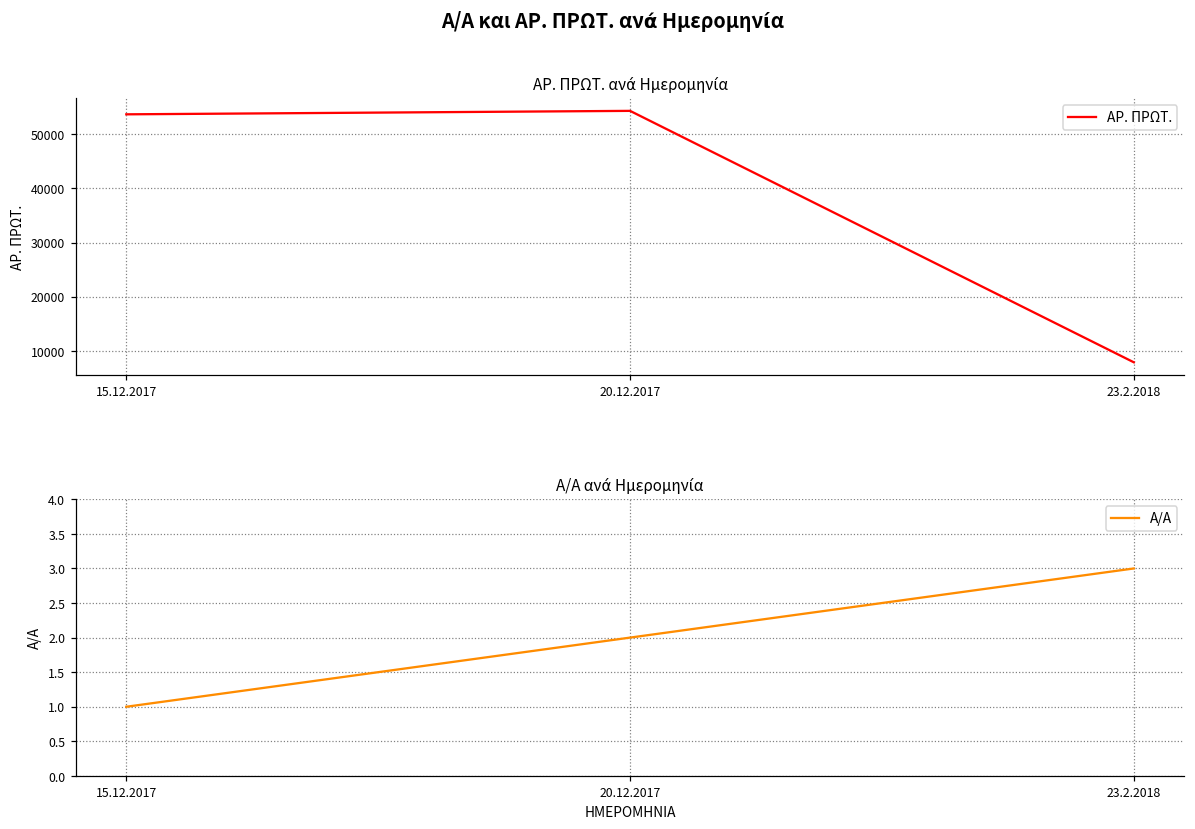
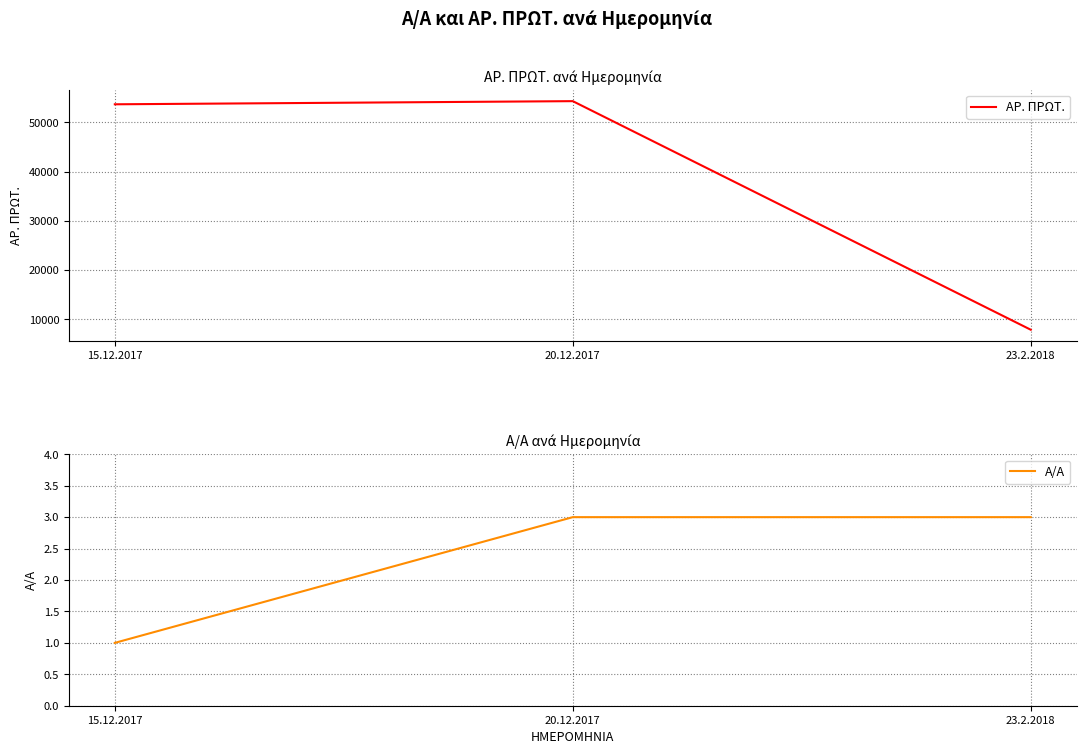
  {
    "ΑΡ. ΠΡΩΤ. ανά Ημερομηνία": {
      "15.12.2017": 54000,
      "20.12.2017": 54000,
      "23.2.2018": 8000
    },
    "Α/Α ανά Ημερομηνία": {
      "15.12.2017": 1,
-     "20.12.2017": 2,
+     "20.12.2017": 3,
      "23.2.2018": 3
    }
  }
